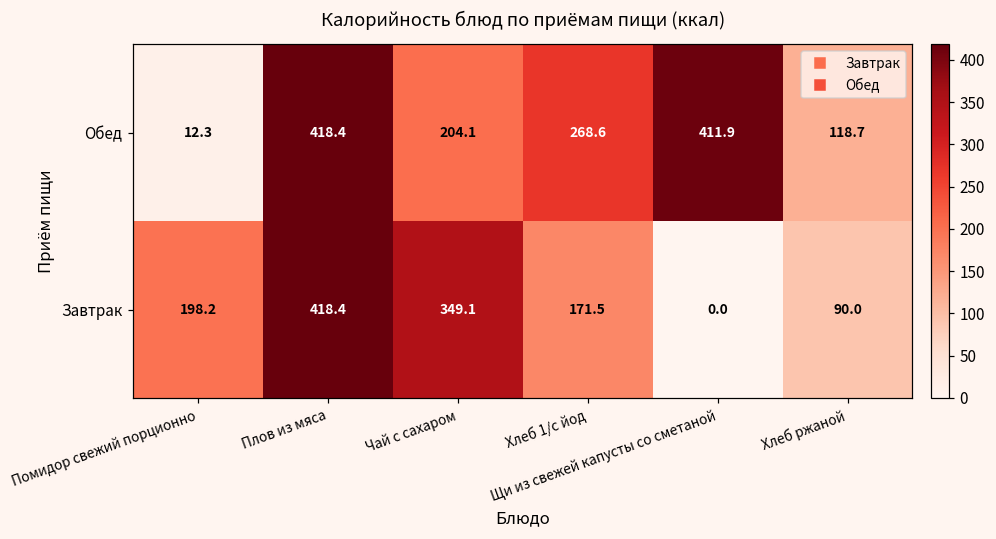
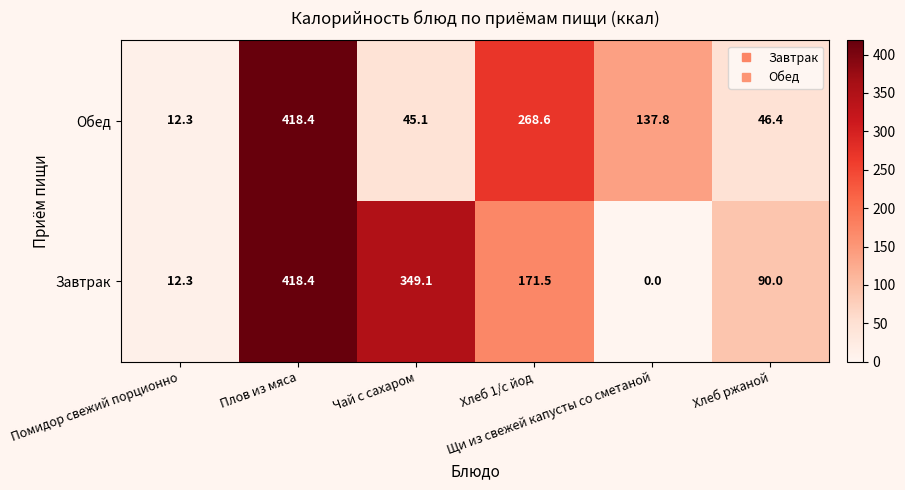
  {
    "Обед": {
      "Помидор свежий порционно": 12.3,
      "Плов из мяса": 418.4,
-     "Чай с сахаром": 204.1,
+     "Чай с сахаром": 45.1,
      "Хлеб 1/с йод": 268.6,
-     "Щи из свежей капусты со сметаной": 411.9,
-     "Хлеб ржаной": 118.7
+     "Щи из свежей капусты со сметаной": 137.8,
+     "Хлеб ржаной": 46.4
    },
    "Завтрак": {
-     "Помидор свежий порционно": 198.2,
+     "Помидор свежий порционно": 12.3,
      "Плов из мяса": 418.4,
      "Чай с сахаром": 349.1,
      "Хлеб 1/с йод": 171.5,
      "Щи из свежей капусты со сметаной": 0.0,
      "Хлеб ржаной": 90.0
    }
  }
